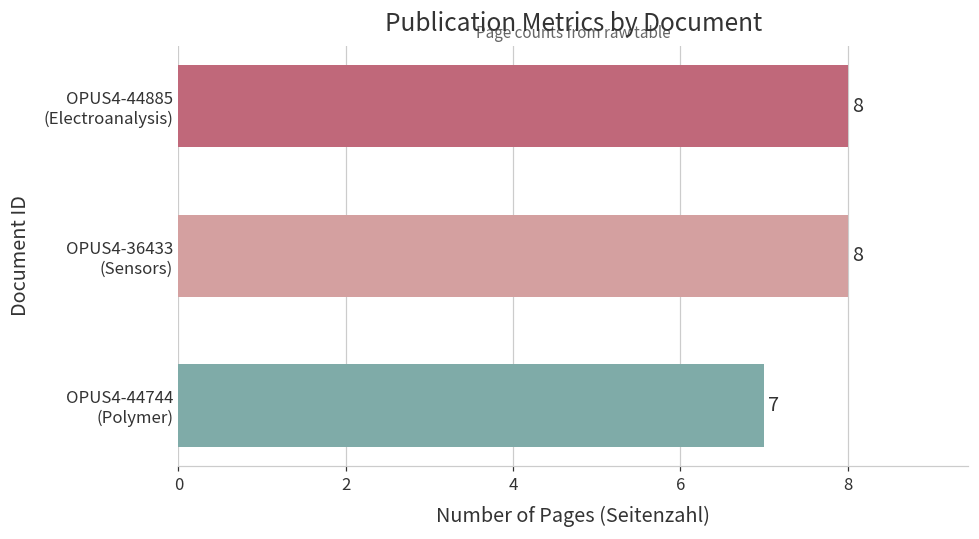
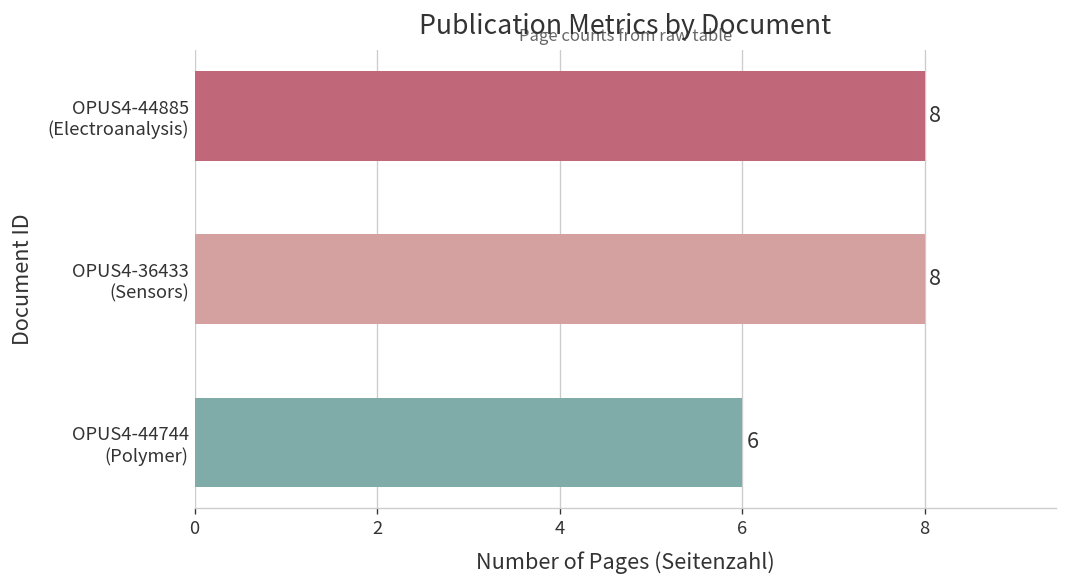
  {
    "OPUS4-44885 (Electroanalysis)": 8,
    "OPUS4-36433 (Sensors)": 8,
-   "OPUS4-44744 (Polymer)": 7
+   "OPUS4-44744 (Polymer)": 6
  }
